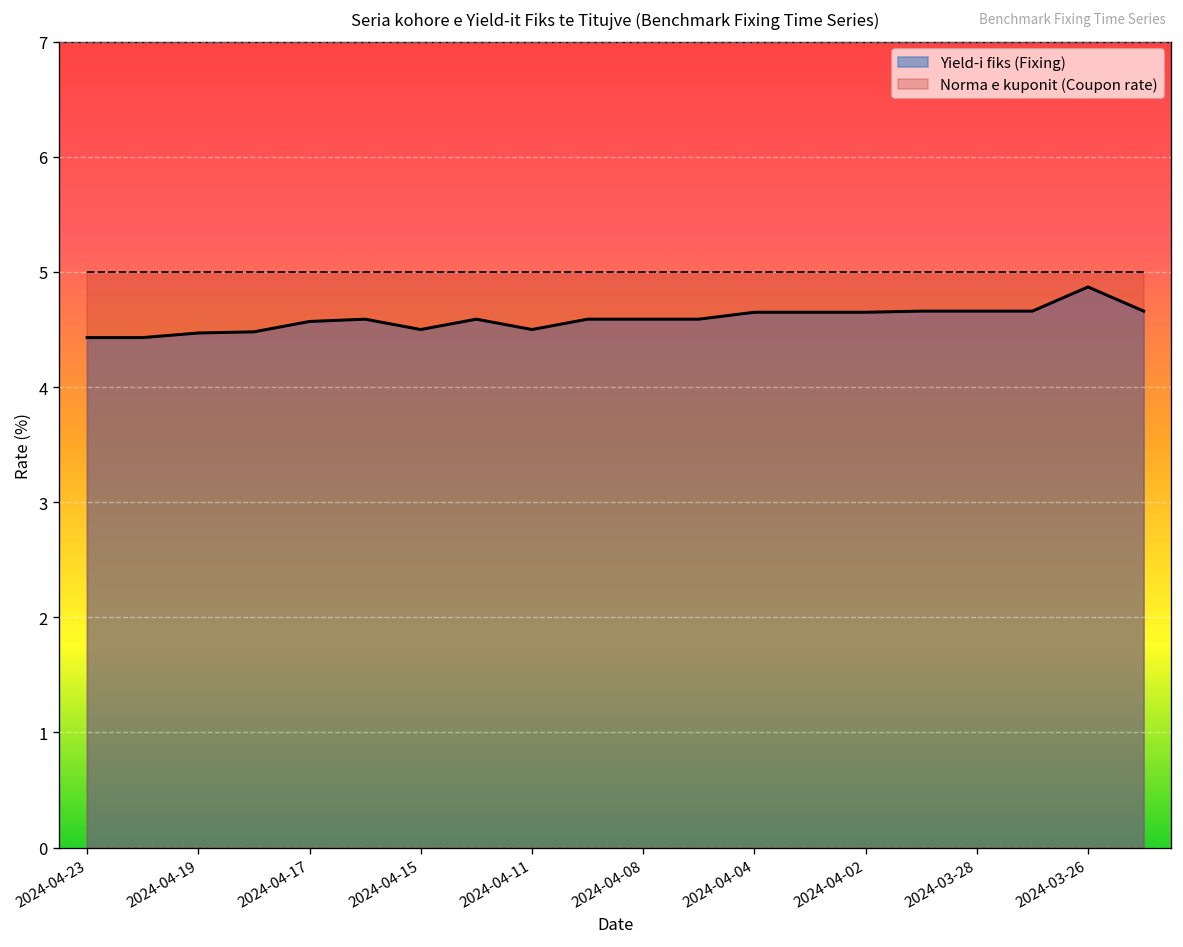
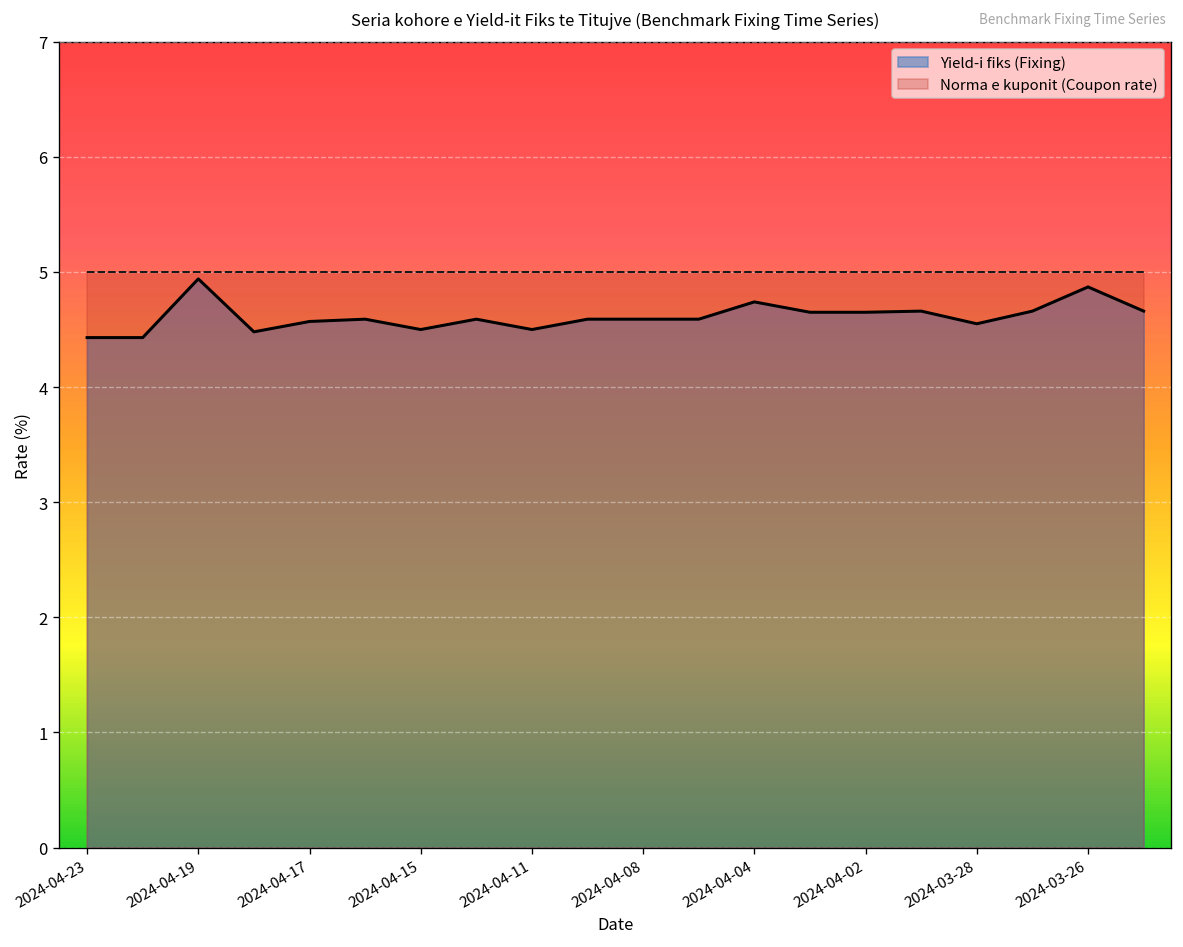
  {
    "Yield-i fiks (Fixing)": {
      "2024-04-23": 4.4,
-     "2024-04-19": 4.5,
+     "2024-04-19": 4.9,
      "2024-04-17": 4.6,
      "2024-04-15": 4.5,
      "2024-04-11": 4.5,
      "2024-04-08": 4.6,
-     "2024-04-04": 4.65,
+     "2024-04-04": 4.74,
      "2024-04-02": 4.7,
-     "2024-03-28": 4.7,
+     "2024-03-28": 4.6,
      "2024-03-26": 4.9
    },
    "Norma e kuponit (Coupon rate)": {
      "2024-04-23": 5.0,
      "2024-04-19": 5.0,
      "2024-04-17": 5.0,
      "2024-04-15": 5.0,
      "2024-04-11": 5.0,
      "2024-04-08": 5.0,
      "2024-04-04": 5.0,
      "2024-04-02": 5.0,
      "2024-03-28": 5.0,
      "2024-03-26": 5.0
    }
  }
